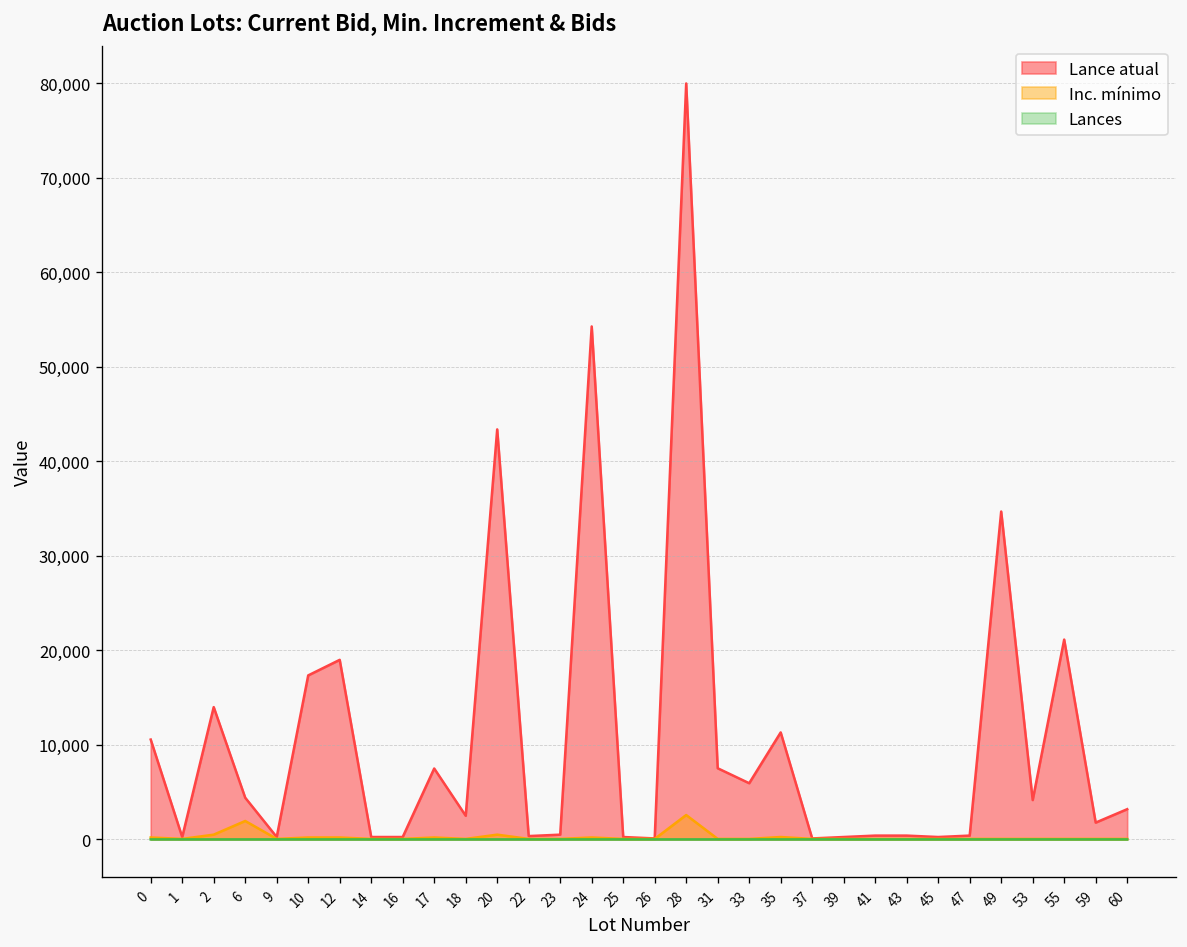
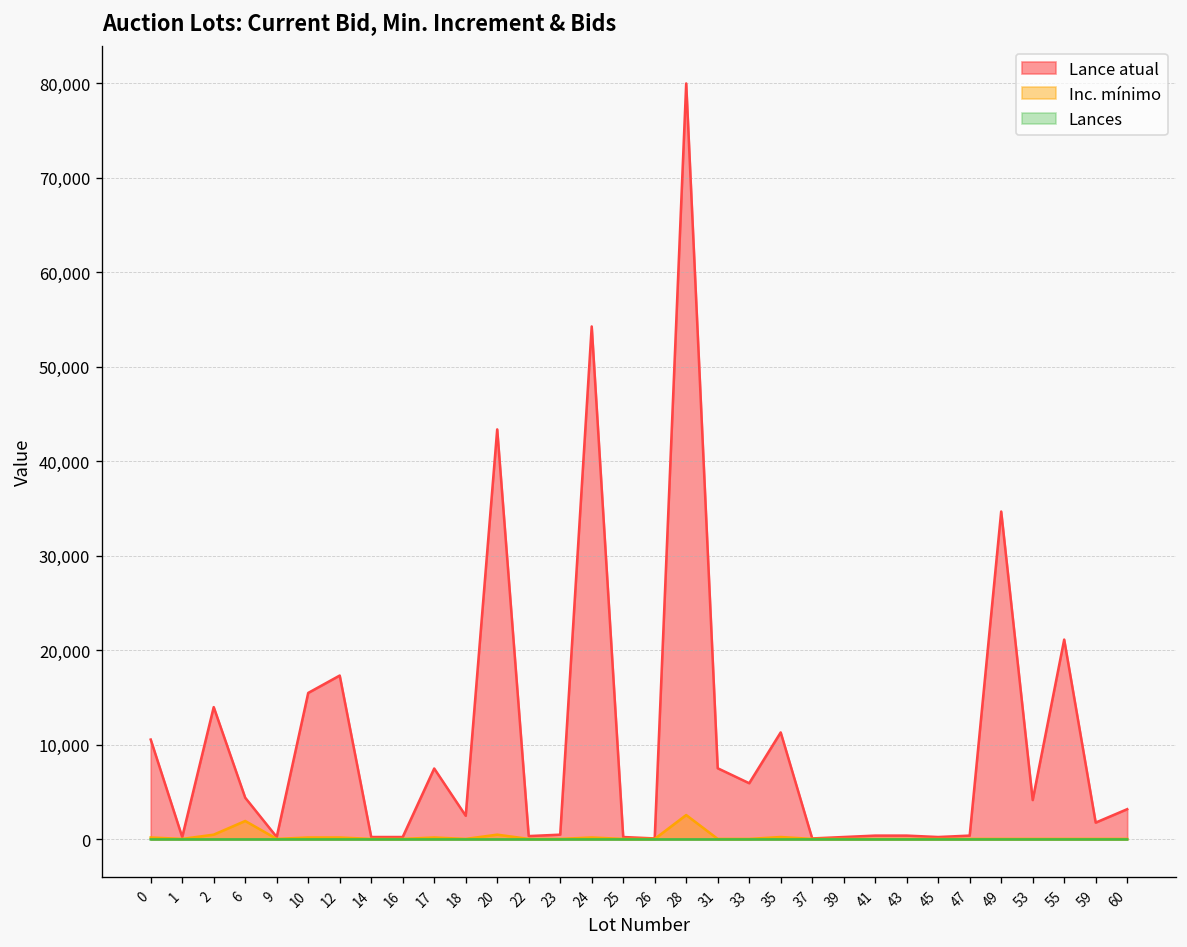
  {
    "Lance atual": {
      "0": "11,000",
      "2": "14,000",
      "6": "4,000",
-     "10": "17,000",
-     "12": "19,000",
+     "10": "16,000",
+     "12": "17,000",
      "17": "8,000",
      "18": "3,000",
      "20": "43,000",
      "23": "1,000",
      "24": "54,000",
      "28": "80,000",
      "31": "8,000",
      "33": "6,000",
      "35": "11,000",
      "41": "0",
      "43": "0",
      "47": "0",
      "49": "35,000",
      "53": "4,000",
      "55": "21,000",
      "59": "2,000",
      "60": "3,000"
    },
    "Inc. mínimo": {
      "2": "1,000",
      "6": "2,000",
      "20": "1,000",
      "28": "3,000"
    },
    "Lances": {
      "2": "0",
      "6": "0",
      "20": "0",
      "28": "0"
    }
  }
